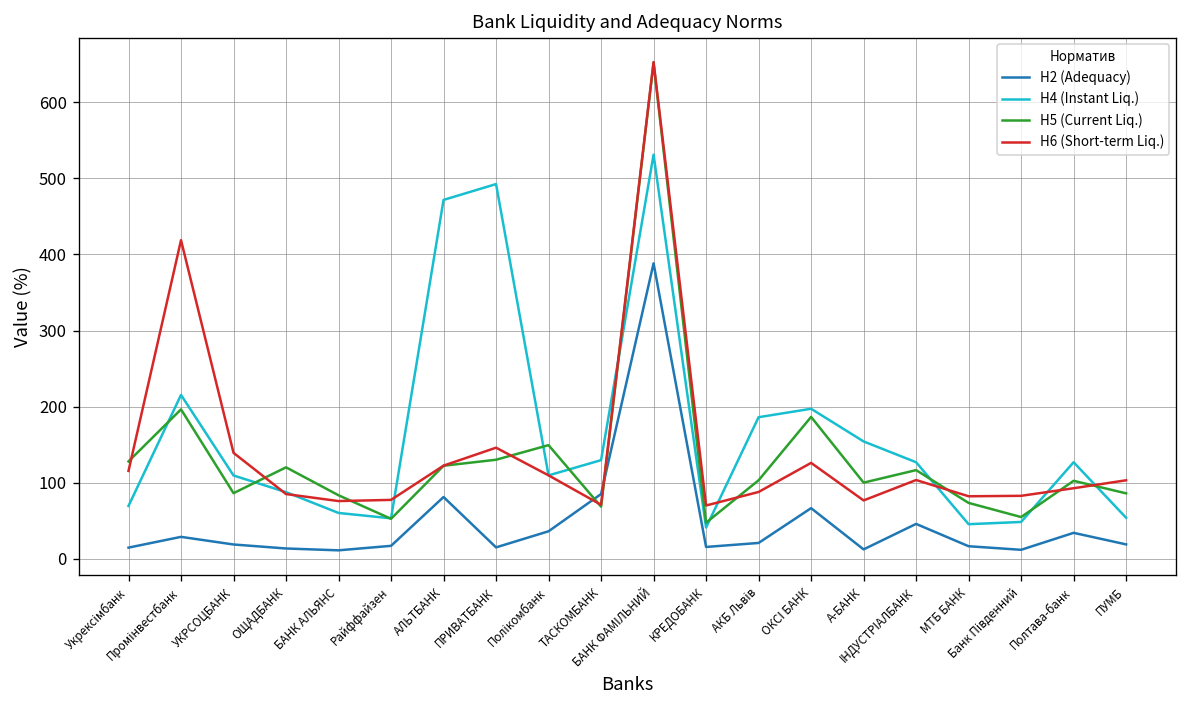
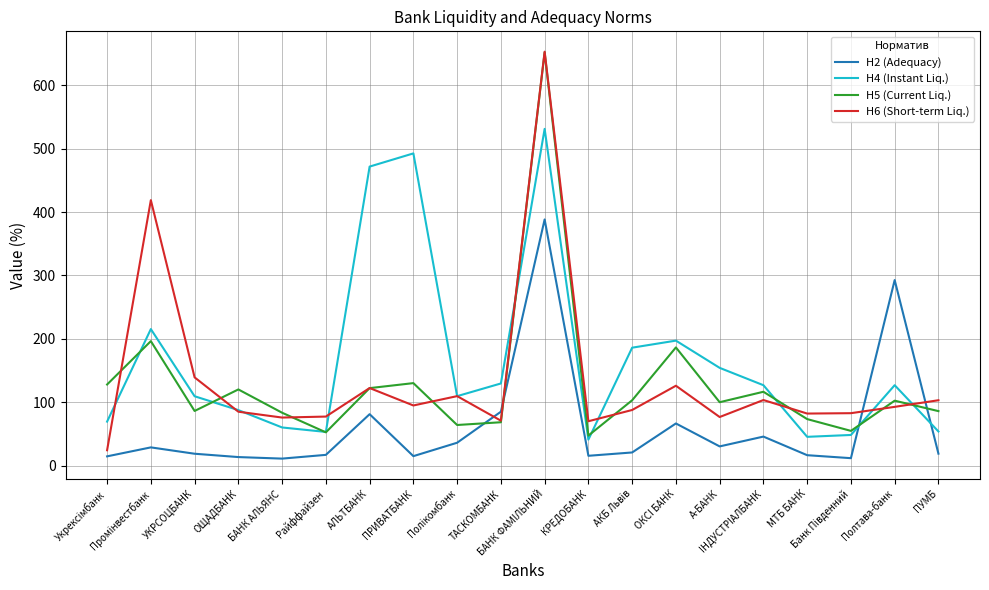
  {
    "Н2 (Adequacy)": {
      "Укрексімбанк": 10,
      "Промінвестбанк": 30,
      "УКРСОЦБАНК": 20,
      "ОЩАДБАНК": 10,
      "БАНК АЛЬЯНС": 10,
      "Райффайзен": 20,
      "АЛЬТБАНК": 80,
      "ПРИВАТБАНК": 10,
      "Полікомбанк": 40,
      "ТАСКОМБАНК": 80,
      "БАНК ФАМІЛЬНИЙ": 390,
      "КРЕДОБАНК": 20,
      "АКБ Львів": 20,
      "ОКСІ БАНК": 70,
-     "А-БАНК": 10,
+     "А-БАНК": 30,
      "ІНДУСТРІАЛБАНК": 50,
      "МТБ БАНК": 20,
      "Банк Південний": 10,
-     "Полтава-банк": 30,
+     "Полтава-банк": 290,
      "ПУМБ": 20
    },
    "Н4 (Instant Liq.)": {
      "Укрексімбанк": 70,
      "Промінвестбанк": 220,
      "УКРСОЦБАНК": 110,
      "БАНК АЛЬЯНС": 60,
      "АЛЬТБАНК": 470,
      "ПРИВАТБАНК": 490,
      "ТАСКОМБАНК": 130,
      "БАНК ФАМІЛЬНИЙ": 530,
      "КРЕДОБАНК": 40,
      "АКБ Львів": 190,
      "ОКСІ БАНК": 200,
      "А-БАНК": 150,
      "ІНДУСТРІАЛБАНК": 130,
      "МТБ БАНК": 50,
      "Банк Південний": 50,
      "Полтава-банк": 130,
      "ПУМБ": 50
    },
    "Н5 (Current Liq.)": {
      "Укрексімбанк": 130,
      "Промінвестбанк": 200,
      "УКРСОЦБАНК": 90,
      "ОЩАДБАНК": 120,
      "БАНК АЛЬЯНС": 80,
      "ПРИВАТБАНК": 130,
-     "Полікомбанк": 150,
+     "Полікомбанк": 60,
      "КРЕДОБАНК": 50,
      "АКБ Львів": 100,
      "ОКСІ БАНК": 190,
      "А-БАНК": 100,
      "ІНДУСТРІАЛБАНК": 120,
      "МТБ БАНК": 70,
      "Банк Південний": 50,
      "Полтава-банк": 100,
      "ПУМБ": 90
    },
    "Н6 (Short-term Liq.)": {
-     "Укрексімбанк": 120,
+     "Укрексімбанк": 20,
      "Промінвестбанк": 420,
      "УКРСОЦБАНК": 140,
      "БАНК АЛЬЯНС": 80,
      "Райффайзен": 80,
-     "ПРИВАТБАНК": 150,
+     "ПРИВАТБАНК": 90,
      "КРЕДОБАНК": 70,
      "АКБ Львів": 90,
      "ОКСІ БАНК": 130,
      "А-БАНК": 80,
      "ІНДУСТРІАЛБАНК": 100,
      "МТБ БАНК": 80,
      "Банк Південний": 80,
      "Полтава-банк": 90,
      "ПУМБ": 100
    }
  }
